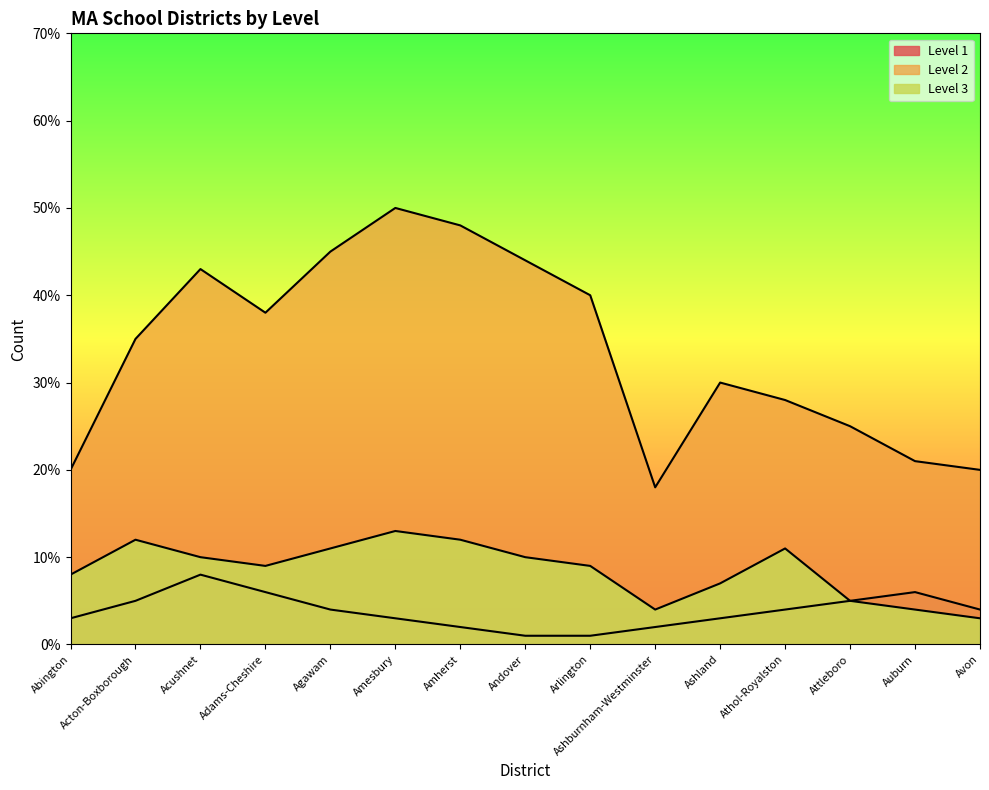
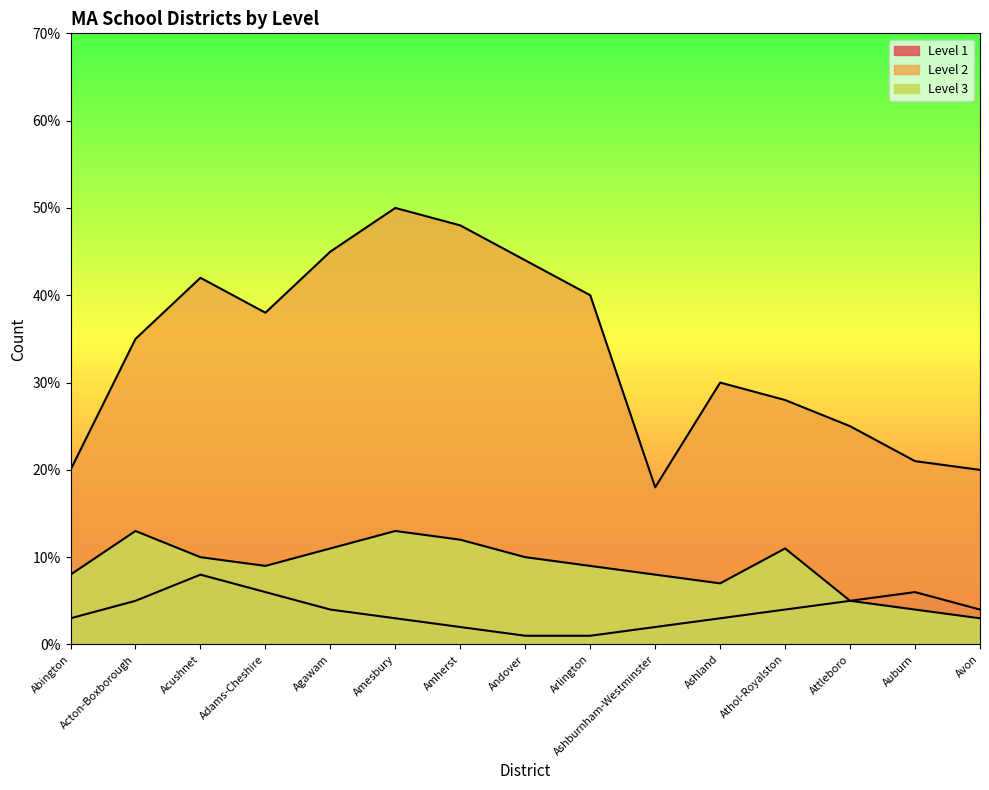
  {
    "Level 1": {
      "Abington": "3%",
      "Acton-Boxborough": "5%",
      "Acushnet": "8%",
      "Adams-Cheshire": "6%",
      "Agawam": "4%",
      "Amesbury": "3%",
      "Amherst": "2%",
      "Andover": "1%",
      "Arlington": "1%",
      "Ashburnham-Westminster": "2%",
      "Ashland": "3%",
      "Athol-Royalston": "4%",
      "Auburn": "6%",
      "Avon": "4%"
    },
    "Level 2": {
      "Abington": "20%",
      "Acton-Boxborough": "35%",
-     "Acushnet": "43%",
+     "Acushnet": "42%",
      "Adams-Cheshire": "38%",
      "Agawam": "45%",
      "Amesbury": "50%",
      "Amherst": "48%",
      "Andover": "44%",
      "Arlington": "40%",
      "Ashburnham-Westminster": "18%",
      "Ashland": "30%",
      "Athol-Royalston": "28%",
      "Attleboro": "25%",
      "Auburn": "21%",
      "Avon": "20%"
    },
    "Level 3": {
      "Abington": "8%",
-     "Acton-Boxborough": "12%",
+     "Acton-Boxborough": "13%",
      "Acushnet": "10%",
      "Adams-Cheshire": "9%",
      "Agawam": "11%",
      "Amesbury": "13%",
      "Amherst": "12%",
      "Andover": "10%",
      "Arlington": "9%",
-     "Ashburnham-Westminster": "4%",
+     "Ashburnham-Westminster": "8%",
      "Ashland": "7%",
      "Athol-Royalston": "11%",
      "Auburn": "4%",
      "Avon": "3%"
    }
  }
